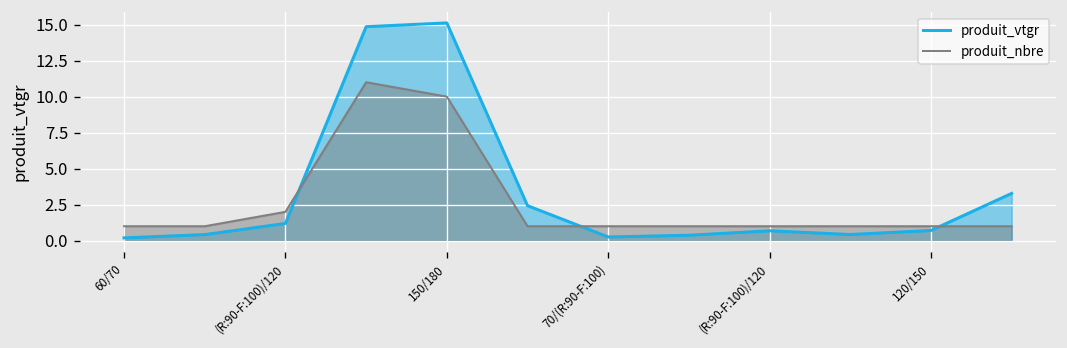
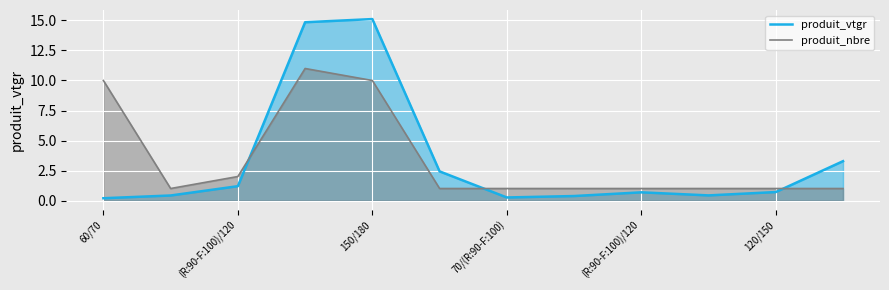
  {
    "produit_vtgr": {
      "60/70": 0,
      "150/180": 15
    },
    "produit_nbre": {
-     "60/70": 1,
+     "60/70": 10,
      "150/180": 10
    }
  }
